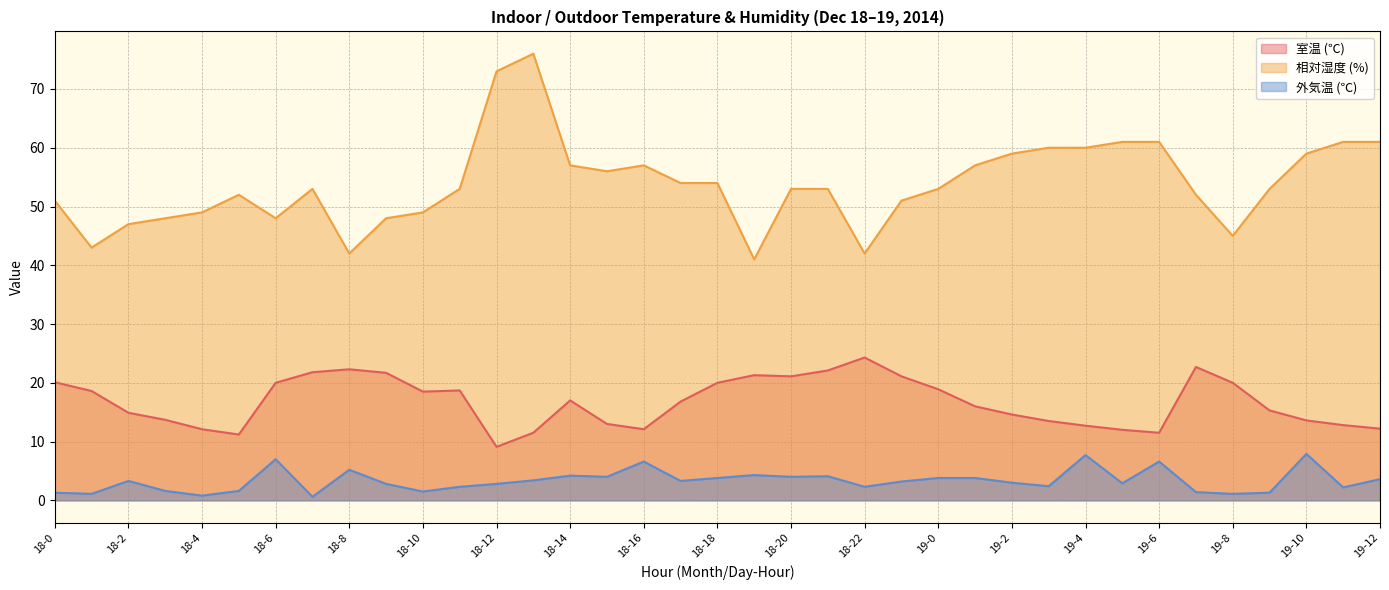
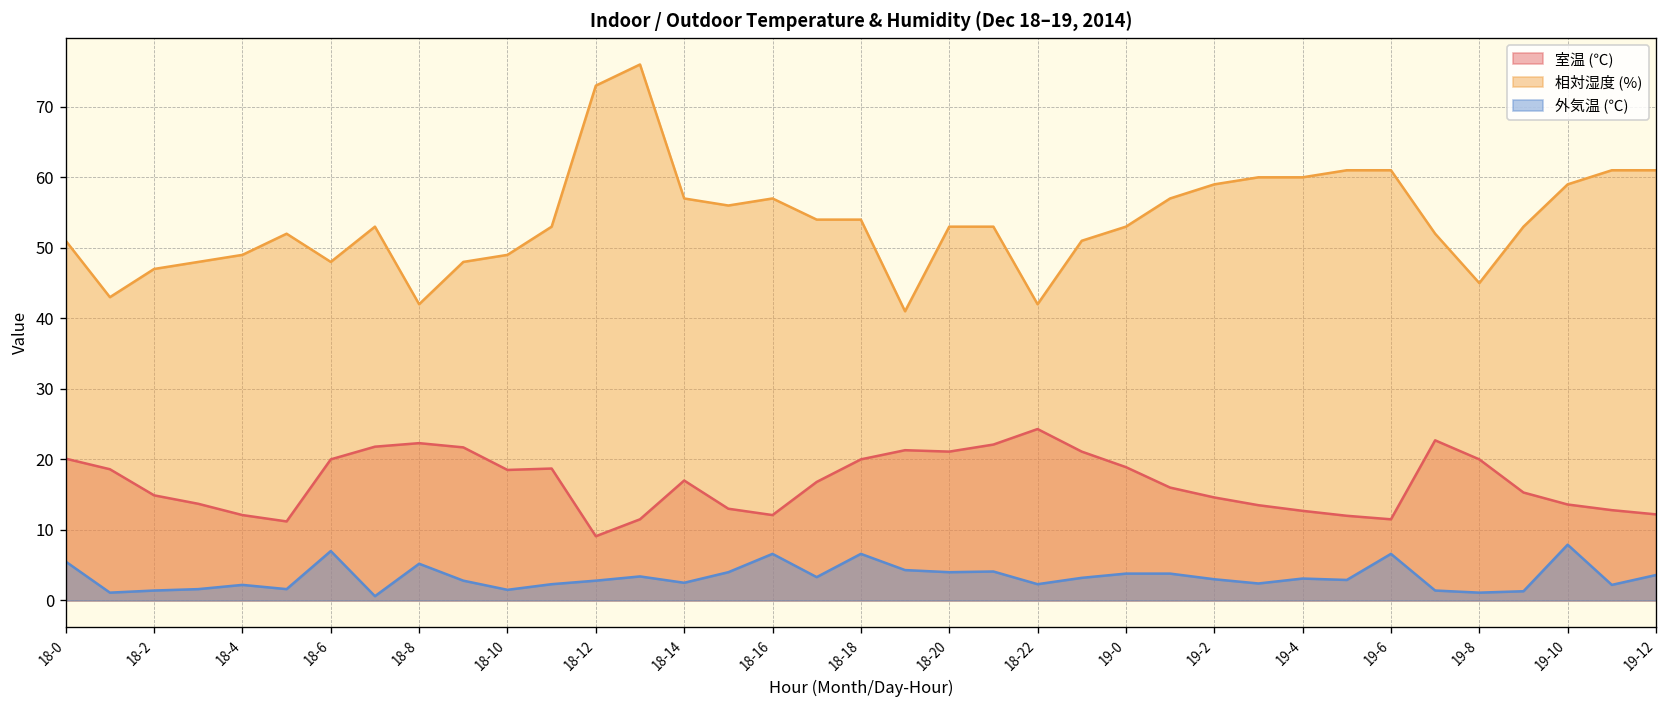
  {
    "外気温 (℃)": {
-     "18-0": 1,
-     "18-2": 3,
-     "18-4": 1,
+     "18-0": 6,
+     "18-2": 1,
+     "18-4": 2,
      "18-6": 7,
      "18-8": 5,
      "18-10": 2,
      "18-12": 3,
-     "18-14": 4,
+     "18-14": 3,
      "18-16": 7,
-     "18-18": 4,
+     "18-18": 7,
      "18-20": 4,
      "18-22": 2,
      "19-0": 4,
      "19-2": 3,
-     "19-4": 8,
+     "19-4": 3,
      "19-6": 7,
      "19-8": 1,
      "19-10": 8,
      "19-12": 4
    }
  }
